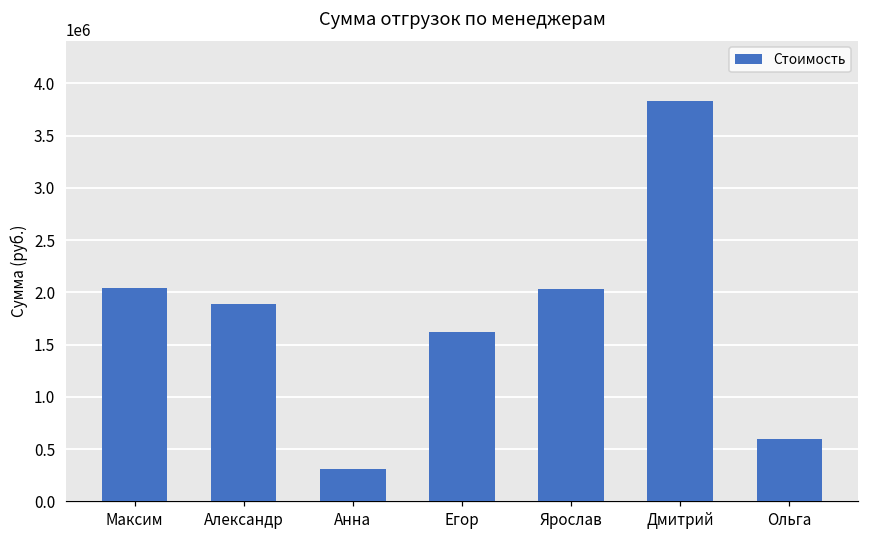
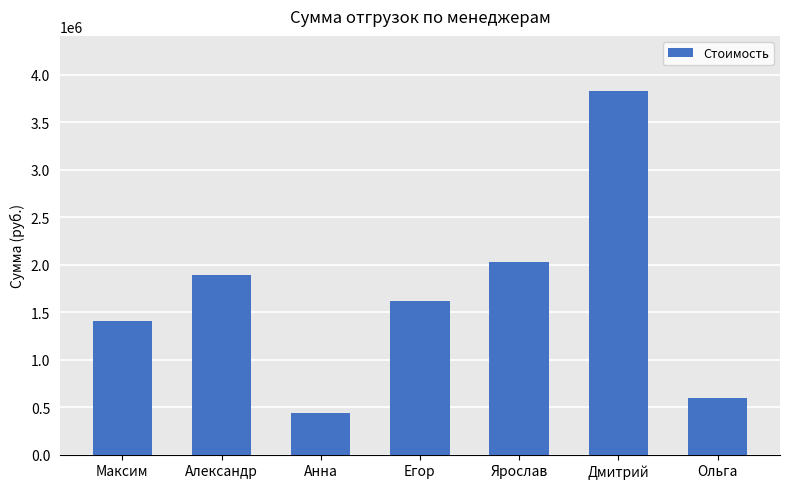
  {
-   "Максим": 2000000,
+   "Максим": 1400000,
    "Александр": 1900000,
-   "Анна": 300000,
+   "Анна": 400000,
    "Егор": 1600000,
    "Ярослав": 2000000,
    "Дмитрий": 3800000,
    "Ольга": 600000
  }
